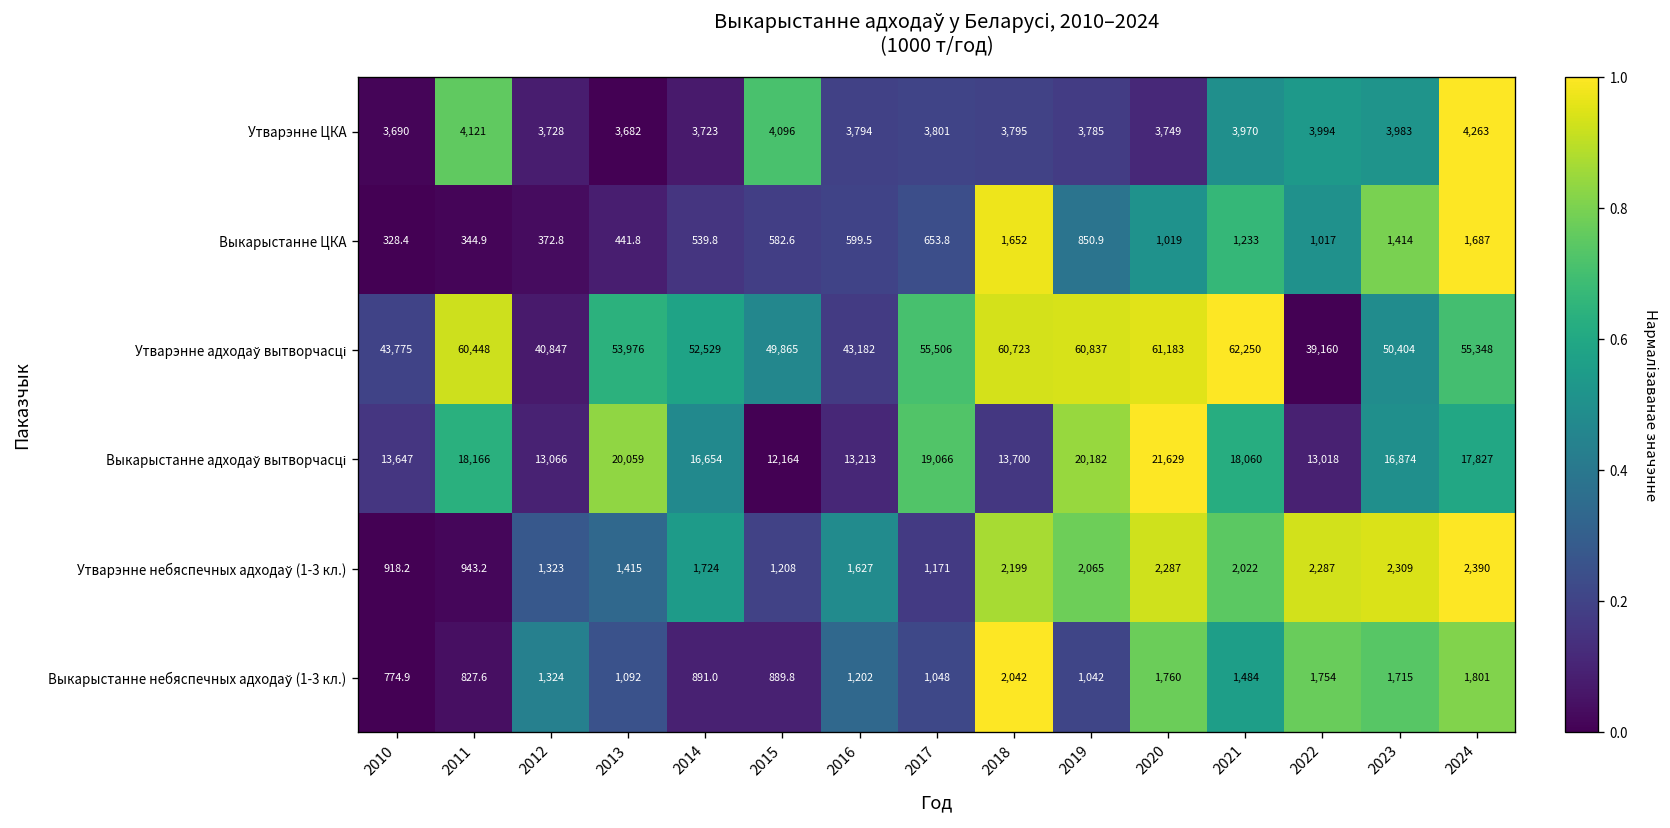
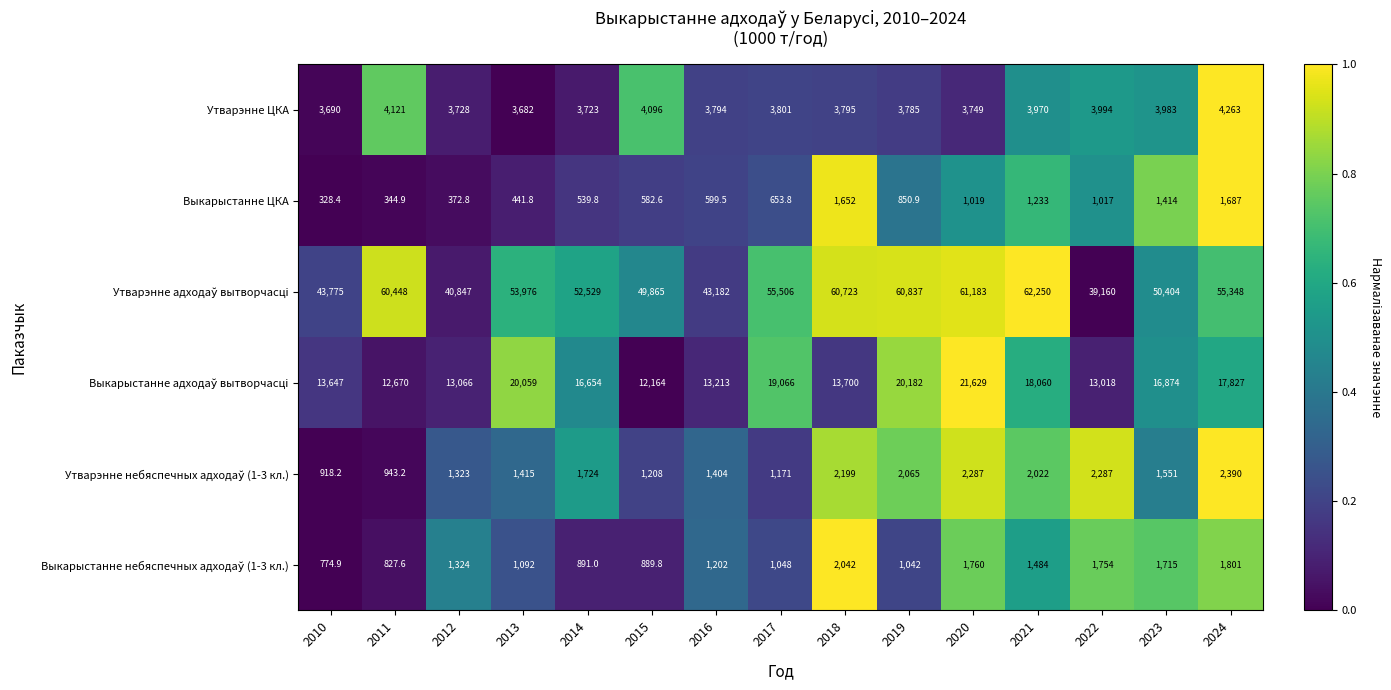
  {
    "Утварэнне ЦКА": {
      "2010": "3,690",
      "2011": "4,121",
      "2012": "3,728",
      "2013": "3,682",
      "2014": "3,723",
      "2015": "4,096",
      "2016": "3,794",
      "2017": "3,801",
      "2018": "3,795",
      "2019": "3,785",
      "2020": "3,749",
      "2021": "3,970",
      "2022": "3,994",
      "2023": "3,983",
      "2024": "4,263"
    },
    "Выкарыстанне ЦКА": {
      "2010": "328.4",
      "2011": "344.9",
      "2012": "372.8",
      "2013": "441.8",
      "2014": "539.8",
      "2015": "582.6",
      "2016": "599.5",
      "2017": "653.8",
      "2018": "1,652",
      "2019": "850.9",
      "2020": "1,019",
      "2021": "1,233",
      "2022": "1,017",
      "2023": "1,414",
      "2024": "1,687"
    },
    "Утварэнне адходаў вытворчасці": {
      "2010": "43,775",
      "2011": "60,448",
      "2012": "40,847",
      "2013": "53,976",
      "2014": "52,529",
      "2015": "49,865",
      "2016": "43,182",
      "2017": "55,506",
      "2018": "60,723",
      "2019": "60,837",
      "2020": "61,183",
      "2021": "62,250",
      "2022": "39,160",
      "2023": "50,404",
      "2024": "55,348"
    },
    "Выкарыстанне адходаў вытворчасці": {
      "2010": "13,647",
-     "2011": "18,166",
+     "2011": "12,670",
      "2012": "13,066",
      "2013": "20,059",
      "2014": "16,654",
      "2015": "12,164",
      "2016": "13,213",
      "2017": "19,066",
      "2018": "13,700",
      "2019": "20,182",
      "2020": "21,629",
      "2021": "18,060",
      "2022": "13,018",
      "2023": "16,874",
      "2024": "17,827"
    },
    "Утварэнне небяспечных адходаў (1-3 кл.)": {
      "2010": "918.2",
      "2011": "943.2",
      "2012": "1,323",
      "2013": "1,415",
      "2014": "1,724",
      "2015": "1,208",
-     "2016": "1,627",
+     "2016": "1,404",
      "2017": "1,171",
      "2018": "2,199",
      "2019": "2,065",
      "2020": "2,287",
      "2021": "2,022",
      "2022": "2,287",
-     "2023": "2,309",
+     "2023": "1,551",
      "2024": "2,390"
    },
    "Выкарыстанне небяспечных адходаў (1-3 кл.)": {
      "2010": "774.9",
      "2011": "827.6",
      "2012": "1,324",
      "2013": "1,092",
      "2014": "891.0",
      "2015": "889.8",
      "2016": "1,202",
      "2017": "1,048",
      "2018": "2,042",
      "2019": "1,042",
      "2020": "1,760",
      "2021": "1,484",
      "2022": "1,754",
      "2023": "1,715",
      "2024": "1,801"
    }
  }
